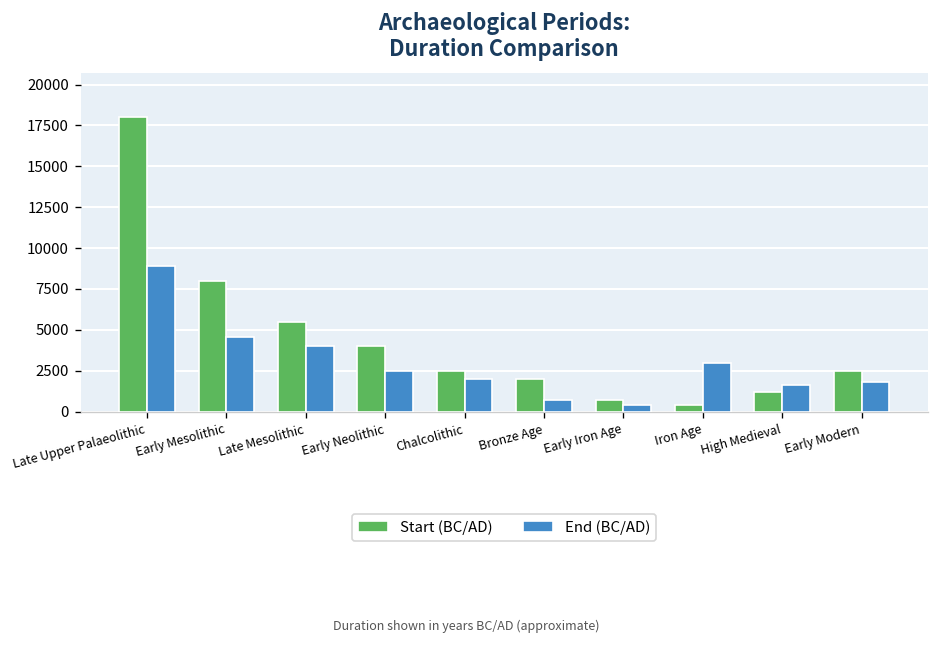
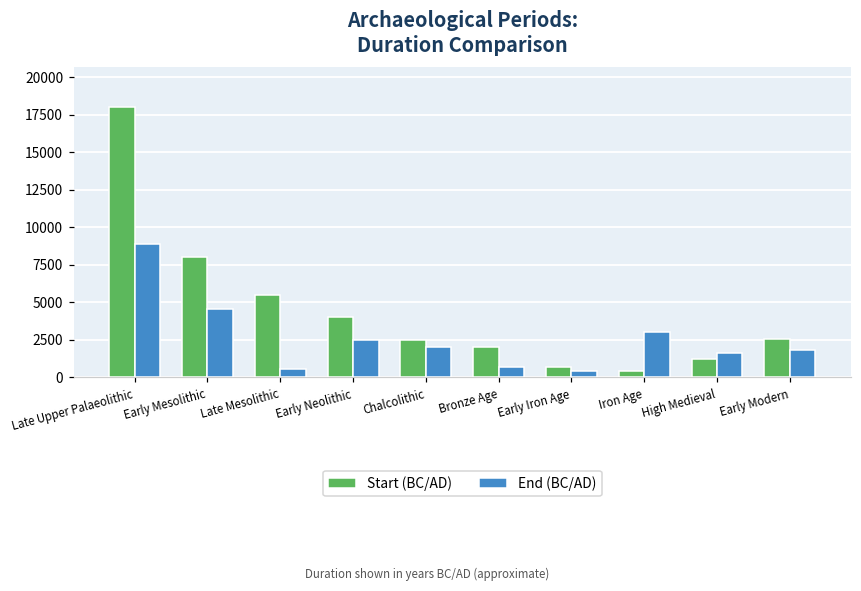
  {
    "Start (BC/AD)": {
      "Late Upper Palaeolithic": 18000,
      "Early Mesolithic": 8000,
      "Late Mesolithic": 5500,
      "Early Neolithic": 4000,
      "Chalcolithic": 2500,
      "Bronze Age": 2000,
      "Early Iron Age": 700,
      "Iron Age": 400,
      "High Medieval": 1200,
      "Early Modern": 2500
    },
    "End (BC/AD)": {
      "Late Upper Palaeolithic": 8900,
      "Early Mesolithic": 4600,
-     "Late Mesolithic": 4000,
+     "Late Mesolithic": 500,
      "Early Neolithic": 2500,
      "Chalcolithic": 2000,
      "Bronze Age": 700,
      "Early Iron Age": 400,
      "Iron Age": 3000,
      "High Medieval": 1600,
      "Early Modern": 1800
    }
  }
